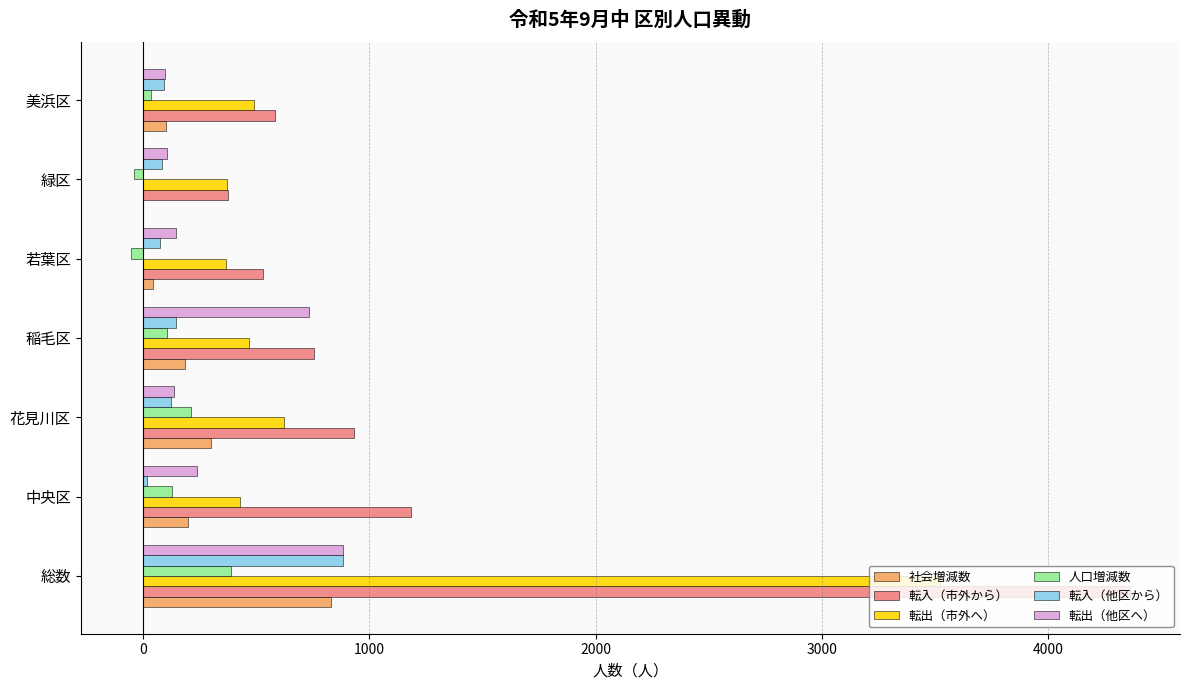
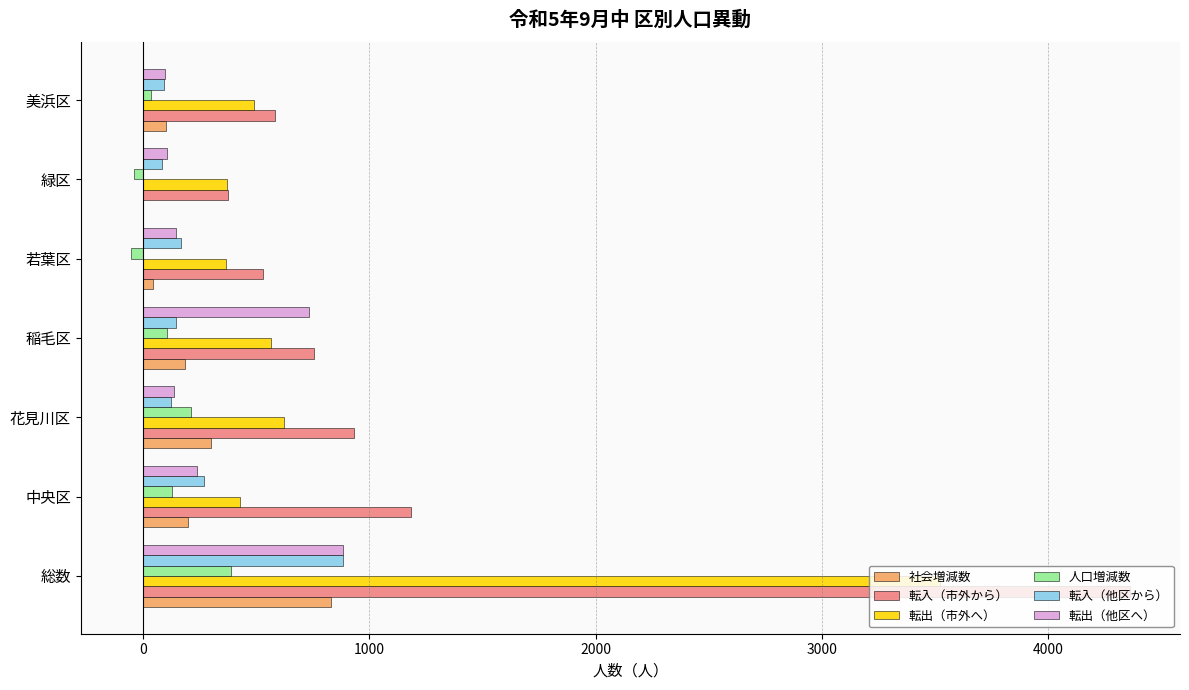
  {
    "転出（市外へ）": {
      "美浜区": 490,
      "緑区": 370,
      "若葉区": 370,
-     "稲毛区": 470,
+     "稲毛区": 570,
      "花見川区": 620,
      "中央区": 430
    },
    "人口増減数": {
      "美浜区": 40,
      "緑区": -40,
      "若葉区": -50,
      "稲毛区": 110,
      "花見川区": 210,
      "中央区": 130,
      "総数": 390
    },
    "転入（他区から）": {
      "美浜区": 90,
      "緑区": 80,
-     "若葉区": 80,
+     "若葉区": 170,
      "稲毛区": 150,
      "花見川区": 120,
-     "中央区": 20,
+     "中央区": 270,
      "総数": 880
    },
    "転出（他区へ）": {
      "美浜区": 100,
      "緑区": 110,
      "若葉区": 140,
      "稲毛区": 740,
      "花見川区": 140,
      "中央区": 240,
      "総数": 880
    }
  }
